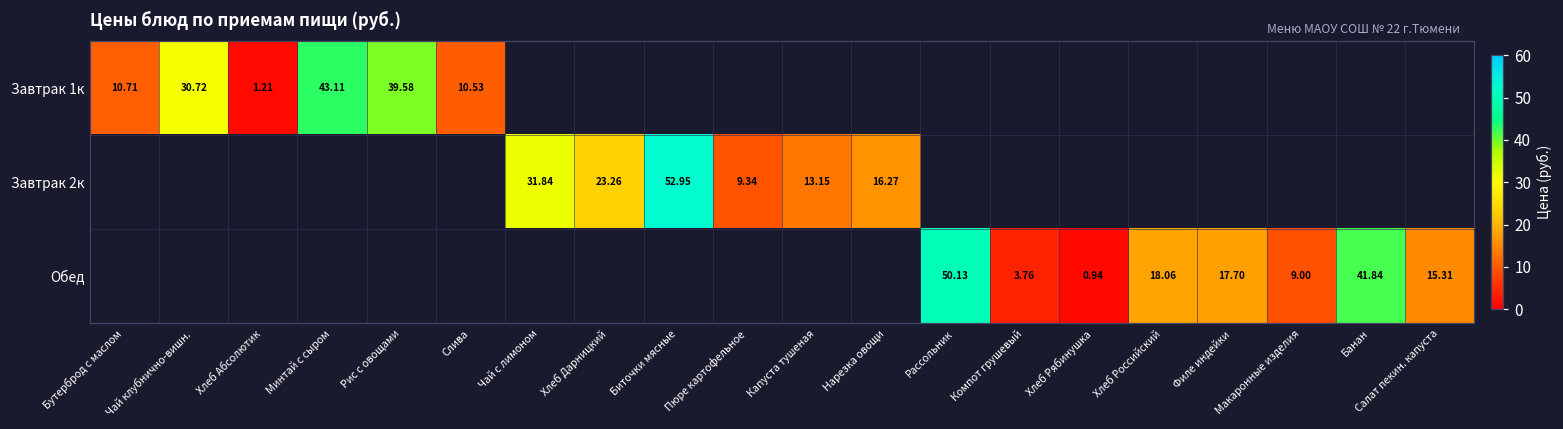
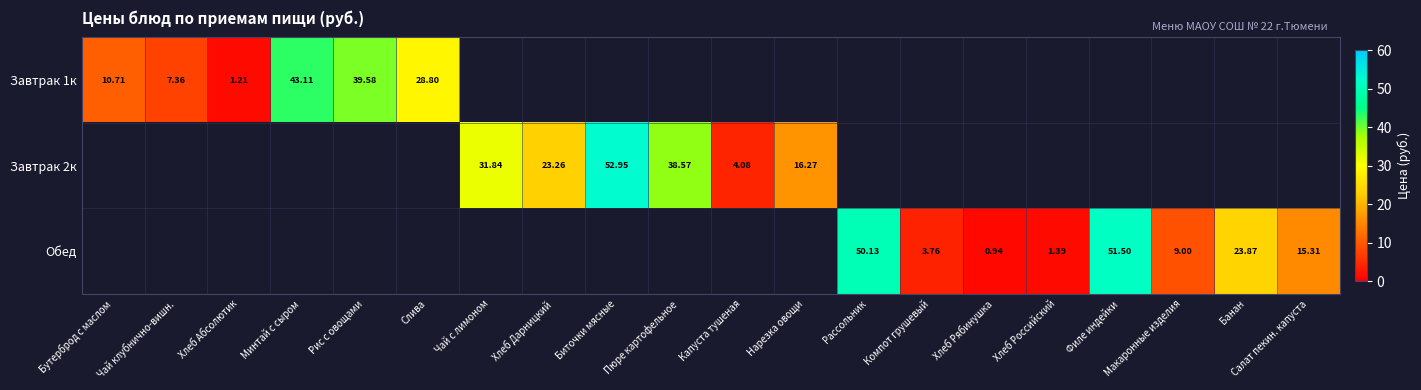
  {
    "Завтрак 1к": {
      "Бутерброд с маслом": 10.71,
-     "Чай клубнично-вишн.": 30.72,
+     "Чай клубнично-вишн.": 7.36,
      "Хлеб Абсолютик": 1.21,
      "Минтай с сыром": 43.11,
      "Рис с овощами": 39.58,
-     "Слива": 10.53
+     "Слива": 28.80
    },
    "Завтрак 2к": {
      "Чай с лимоном": 31.84,
      "Хлеб Дарницкий": 23.26,
      "Биточки мясные": 52.95,
-     "Пюре картофельное": 9.34,
-     "Капуста тушеная": 13.15,
+     "Пюре картофельное": 38.57,
+     "Капуста тушеная": 4.08,
      "Нарезка овощи": 16.27
    },
    "Обед": {
      "Рассольник": 50.13,
      "Компот грушевый": 3.76,
      "Хлеб Рябинушка": 0.94,
-     "Хлеб Российский": 18.06,
-     "Филе индейки": 17.70,
+     "Хлеб Российский": 1.39,
+     "Филе индейки": 51.50,
      "Макаронные изделия": 9.00,
-     "Банан": 41.84,
+     "Банан": 23.87,
      "Салат пекин. капуста": 15.31
    }
  }
